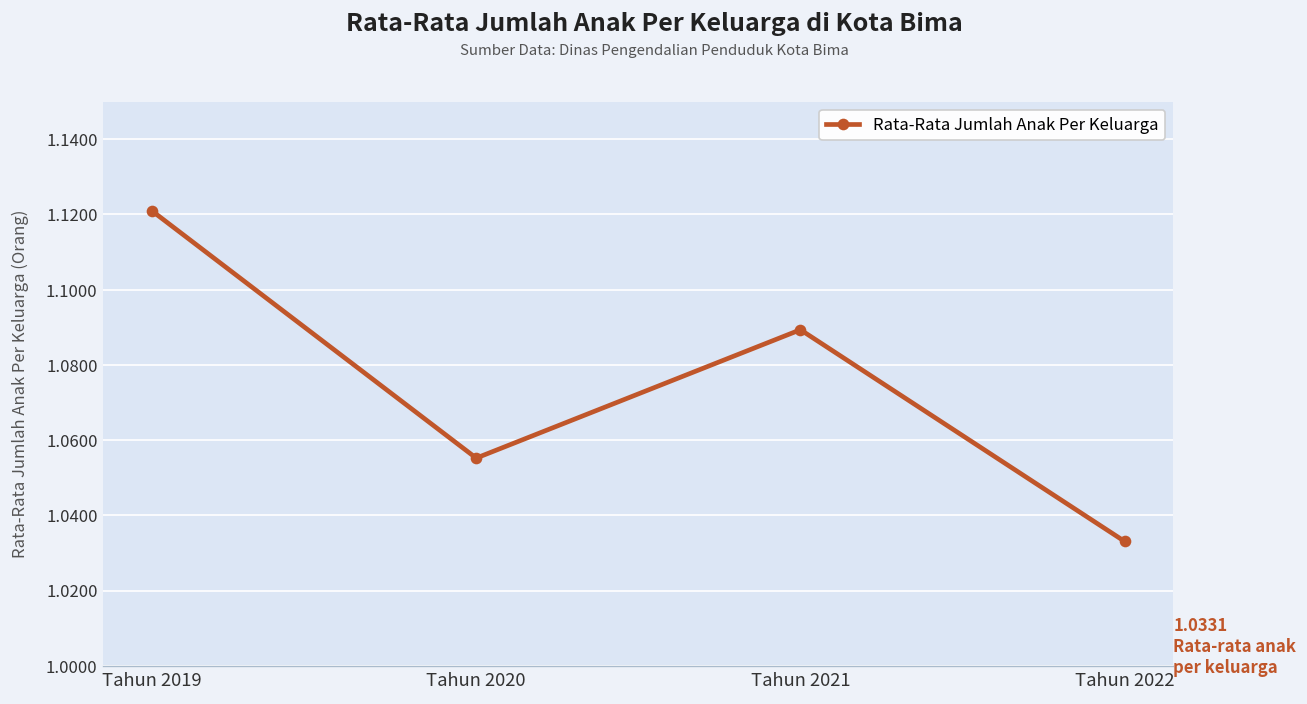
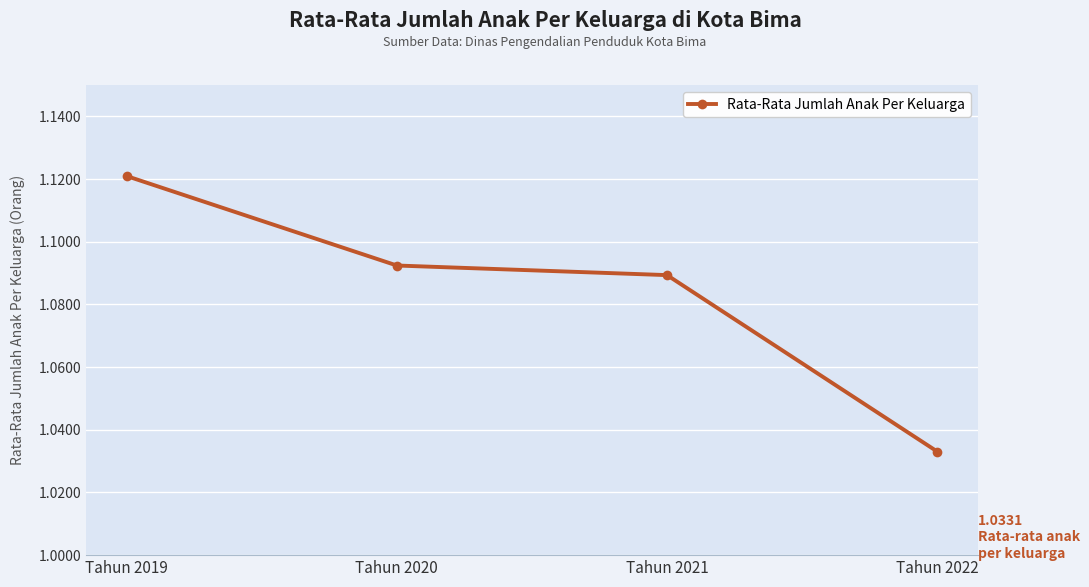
  {
    "Tahun 2019": 1.121,
-   "Tahun 2020": 1.055,
+   "Tahun 2020": 1.092,
    "Tahun 2021": 1.089,
    "Tahun 2022": 1.033
  }
